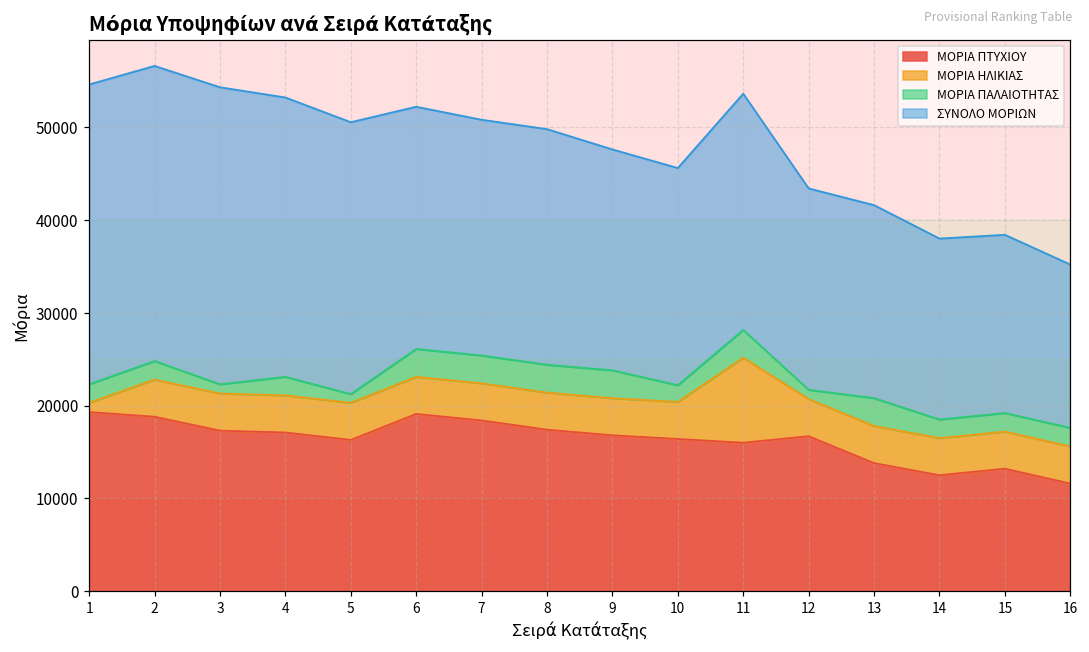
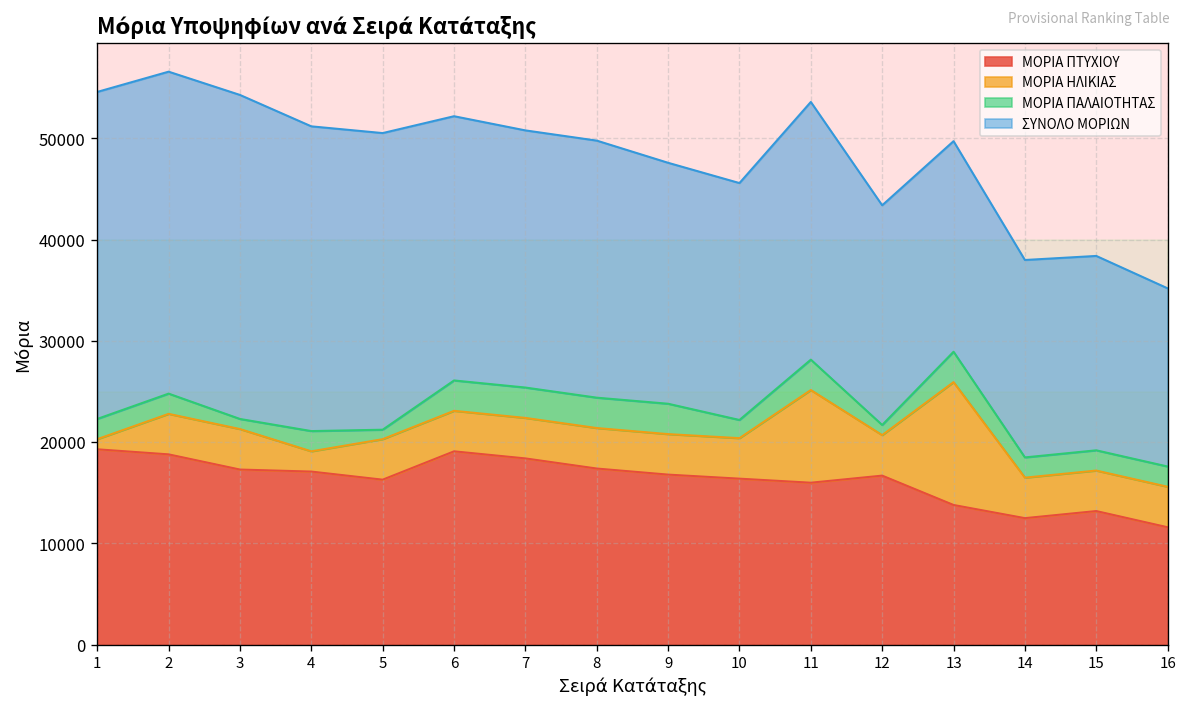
  {
    "ΜΟΡΙΑ ΠΤΥΧΙΟΥ": {
      "1": 19000,
      "2": 19000,
      "3": 17000,
      "4": 17000,
      "5": 16000,
      "6": 19000,
      "7": 18000,
      "8": 17000,
      "9": 17000,
      "10": 16000,
      "11": 16000,
      "12": 17000,
      "13": 14000,
      "14": 12000,
      "15": 13000,
      "16": 12000
    },
    "ΜΟΡΙΑ ΗΛΙΚΙΑΣ": {
      "1": 1000,
      "2": 4000,
      "3": 4000,
-     "4": 4000,
+     "4": 2000,
      "5": 4000,
      "6": 4000,
      "7": 4000,
      "8": 4000,
      "9": 4000,
      "10": 4000,
      "11": 9000,
      "12": 4000,
-     "13": 4000,
+     "13": 12000,
      "14": 4000,
      "15": 4000,
      "16": 4000
    },
    "ΜΟΡΙΑ ΠΑΛΑΙΟΤΗΤΑΣ": {
      "1": 2000,
      "2": 2000,
      "3": 1000,
      "4": 2000,
      "5": 1000,
      "6": 3000,
      "7": 3000,
      "8": 3000,
      "9": 3000,
      "10": 2000,
      "11": 3000,
      "12": 1000,
      "13": 3000,
      "14": 2000,
      "15": 2000,
      "16": 2000
    },
    "ΣΥΝΟΛΟ ΜΟΡΙΩΝ": {
      "1": 32000,
      "2": 32000,
      "3": 32000,
      "4": 30000,
      "5": 29000,
      "6": 26000,
      "7": 25000,
      "8": 25000,
      "9": 24000,
      "10": 23000,
      "11": 25000,
      "12": 22000,
      "13": 21000,
      "14": 20000,
      "15": 19000,
      "16": 18000
    }
  }
